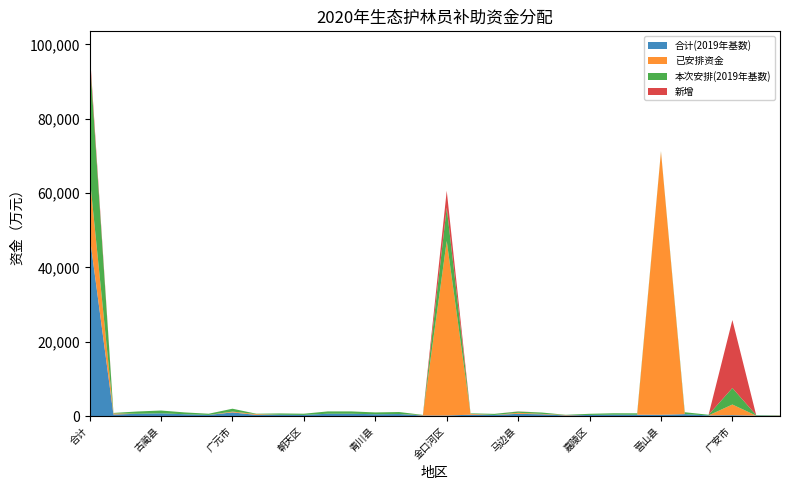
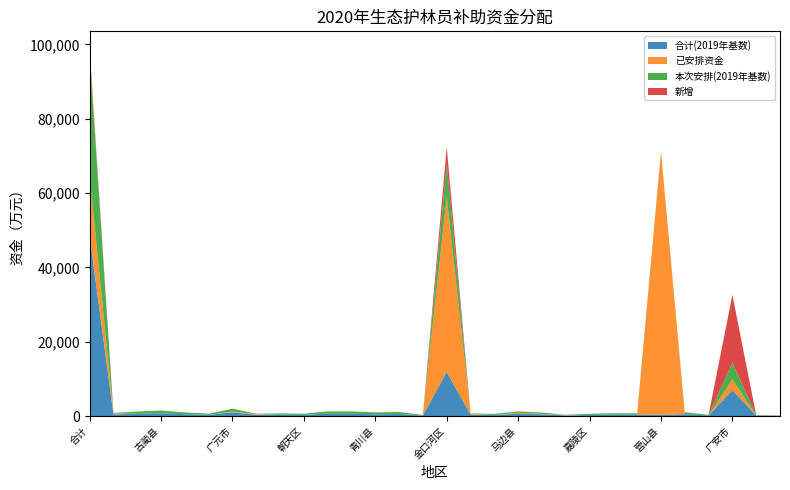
  {
    "合计(2019年基数)": {
      "合计": "49,000",
-     "金口河区": "0",
-     "广安市": "0"
+     "金口河区": "12,000",
+     "广安市": "7,000"
    },
    "已安排资金": {
      "合计": "16,000",
      "金口河区": "47,000",
      "广安市": "3,000"
    },
    "本次安排(2019年基数)": {
      "合计": "33,000",
      "金口河区": "9,000",
      "广安市": "4,000"
    },
    "新增": {
      "合计": "2,000",
      "金口河区": "5,000",
      "广安市": "18,000"
    }
  }
